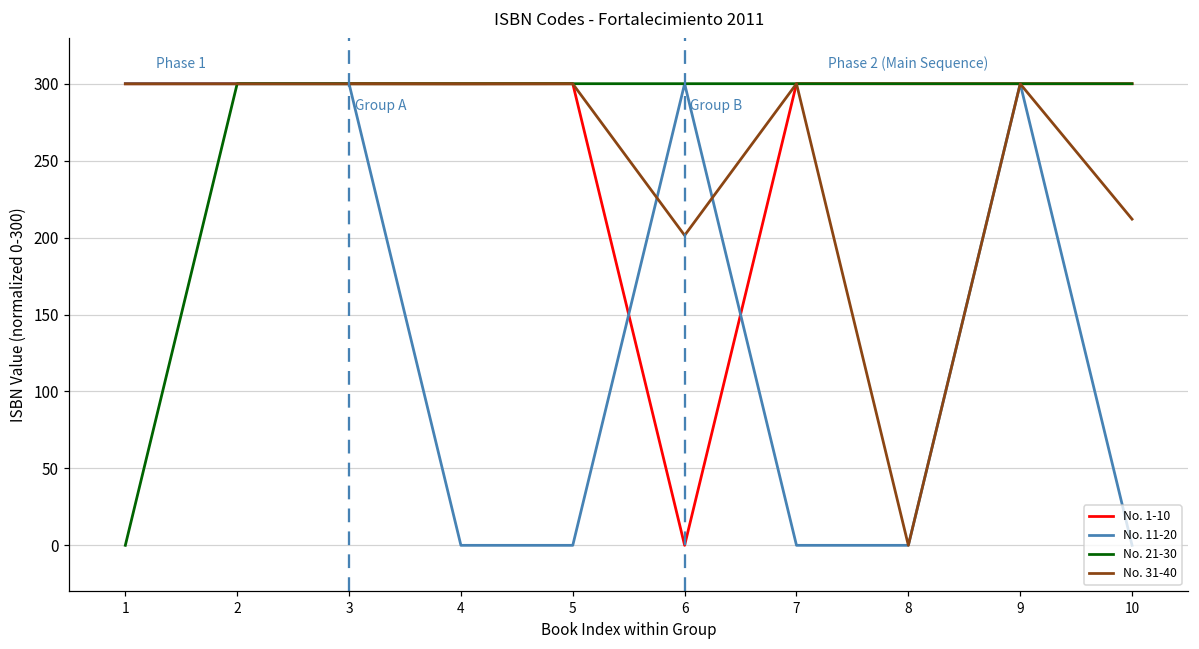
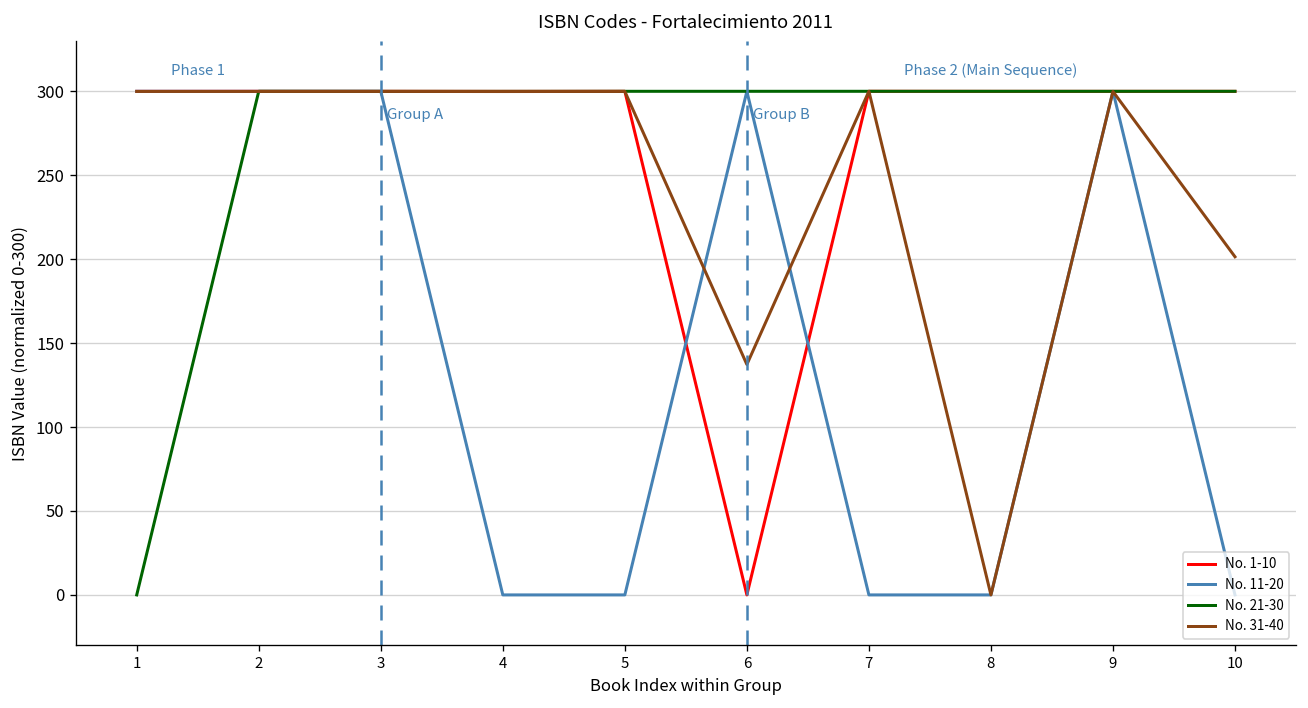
  {
    "No. 1-10": {
      "6": 0
    },
    "No. 11-20": {
      "4": 0,
      "5": 0,
      "7": 0
    },
    "No. 21-30": {
      "1": 0
    },
    "No. 31-40": {
-     "6": 201,
-     "10": 212
+     "6": 137,
+     "10": 201
    }
  }
